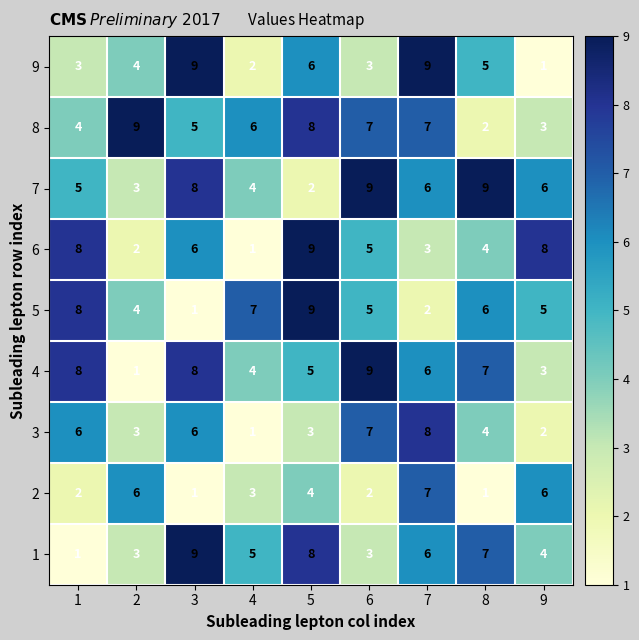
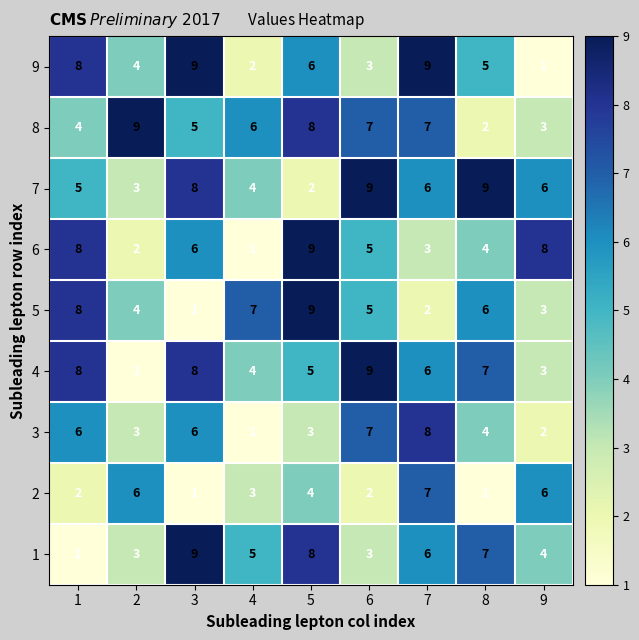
  {
    "9": {
-     "1": 3,
+     "1": 8,
      "2": 4,
      "3": 9,
      "4": 2,
      "5": 6,
      "6": 3,
      "7": 9,
      "8": 5
    },
    "8": {
      "1": 4,
      "2": 9,
      "3": 5,
      "4": 6,
      "5": 8,
      "6": 7,
      "7": 7,
      "8": 2,
      "9": 3
    },
    "7": {
      "1": 5,
      "2": 3,
      "3": 8,
      "4": 4,
      "5": 2,
      "6": 9,
      "7": 6,
      "8": 9,
      "9": 6
    },
    "6": {
      "1": 8,
      "2": 2,
      "3": 6,
      "5": 9,
      "6": 5,
      "7": 3,
      "8": 4,
      "9": 8
    },
    "5": {
      "1": 8,
      "2": 4,
      "4": 7,
      "5": 9,
      "6": 5,
      "7": 2,
      "8": 6,
-     "9": 5
+     "9": 3
    },
    "4": {
      "1": 8,
      "3": 8,
      "4": 4,
      "5": 5,
      "6": 9,
      "7": 6,
      "8": 7,
      "9": 3
    },
    "3": {
      "1": 6,
      "2": 3,
      "3": 6,
      "5": 3,
      "6": 7,
      "7": 8,
      "8": 4,
      "9": 2
    },
    "2": {
      "1": 2,
      "2": 6,
      "4": 3,
      "5": 4,
      "6": 2,
      "7": 7,
      "9": 6
    },
    "1": {
      "2": 3,
      "3": 9,
      "4": 5,
      "5": 8,
      "6": 3,
      "7": 6,
      "8": 7,
      "9": 4
    }
  }
